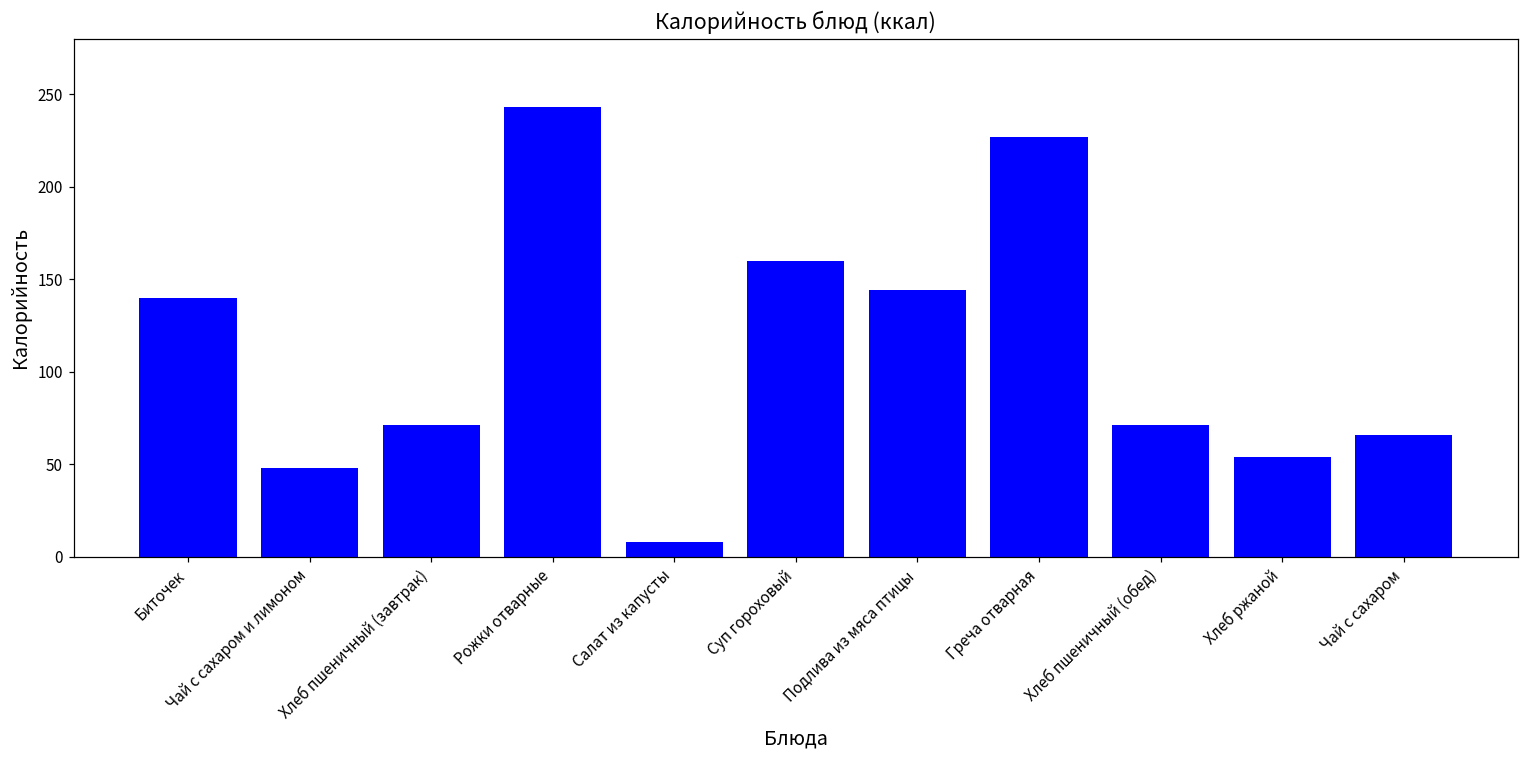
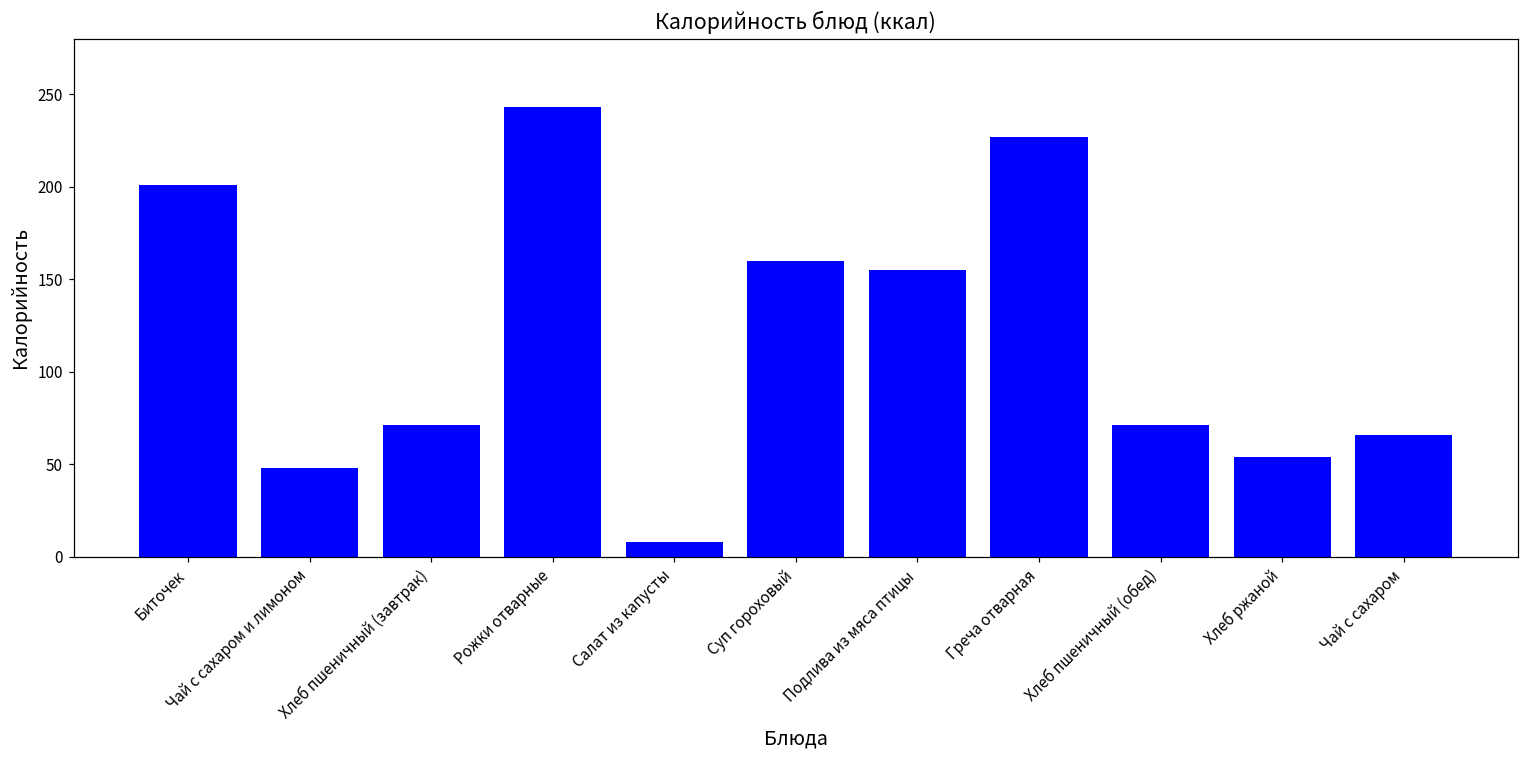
  {
-   "Биточек": 140,
+   "Биточек": 201,
    "Чай с сахаром и лимоном": 48,
    "Хлеб пшеничный (завтрак)": 71,
    "Рожки отварные": 243,
    "Салат из капусты": 8,
    "Суп гороховый": 160,
-   "Подлива из мяса птицы": 144,
+   "Подлива из мяса птицы": 155,
    "Греча отварная": 227,
    "Хлеб пшеничный (обед)": 71,
    "Хлеб ржаной": 54,
    "Чай с сахаром": 66
  }
